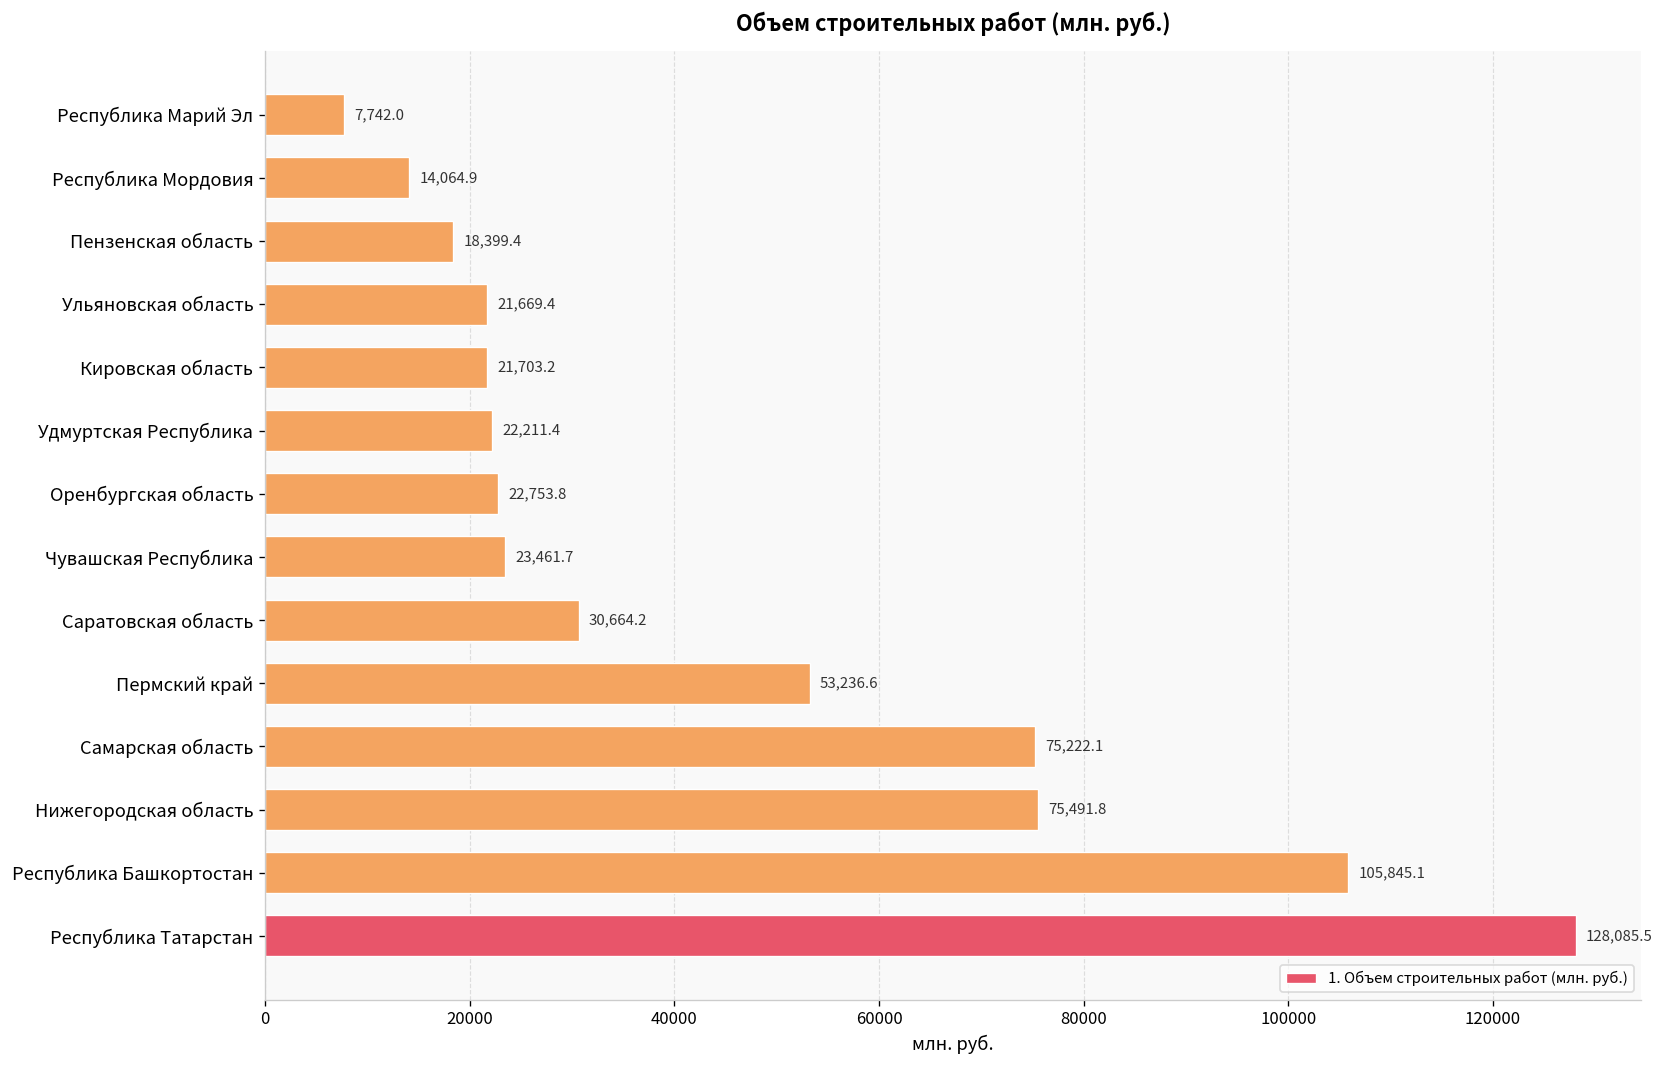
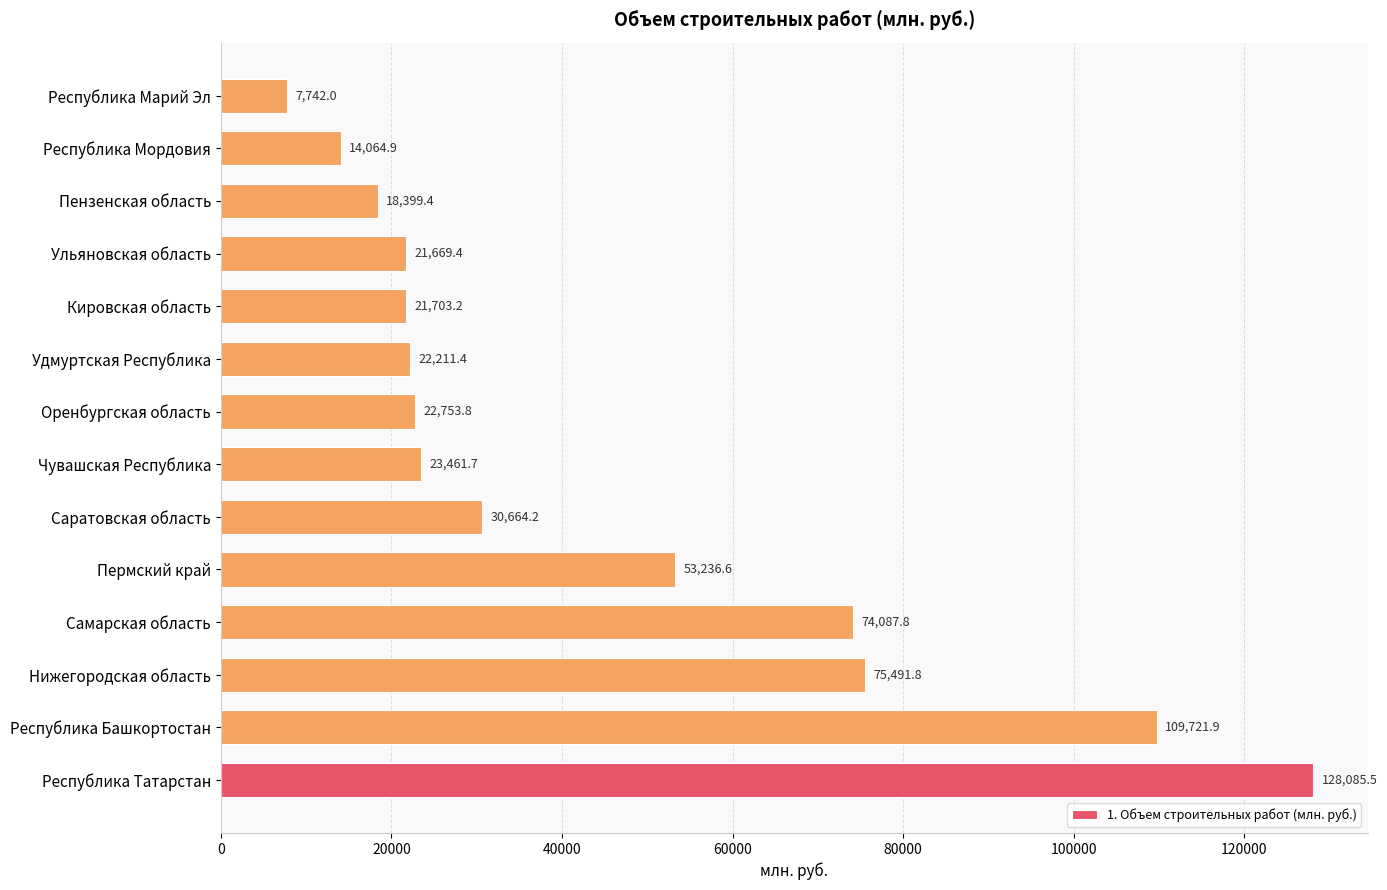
  {
    "Республика Марий Эл": "7,742.0",
    "Республика Мордовия": "14,064.9",
    "Пензенская область": "18,399.4",
    "Ульяновская область": "21,669.4",
    "Кировская область": "21,703.2",
    "Удмуртская Республика": "22,211.4",
    "Оренбургская область": "22,753.8",
    "Чувашская Республика": "23,461.7",
    "Саратовская область": "30,664.2",
    "Пермский край": "53,236.6",
-   "Самарская область": "75,222.1",
+   "Самарская область": "74,087.8",
    "Нижегородская область": "75,491.8",
-   "Республика Башкортостан": "105,845.1",
+   "Республика Башкортостан": "109,721.9",
    "Республика Татарстан": "128,085.5"
  }
